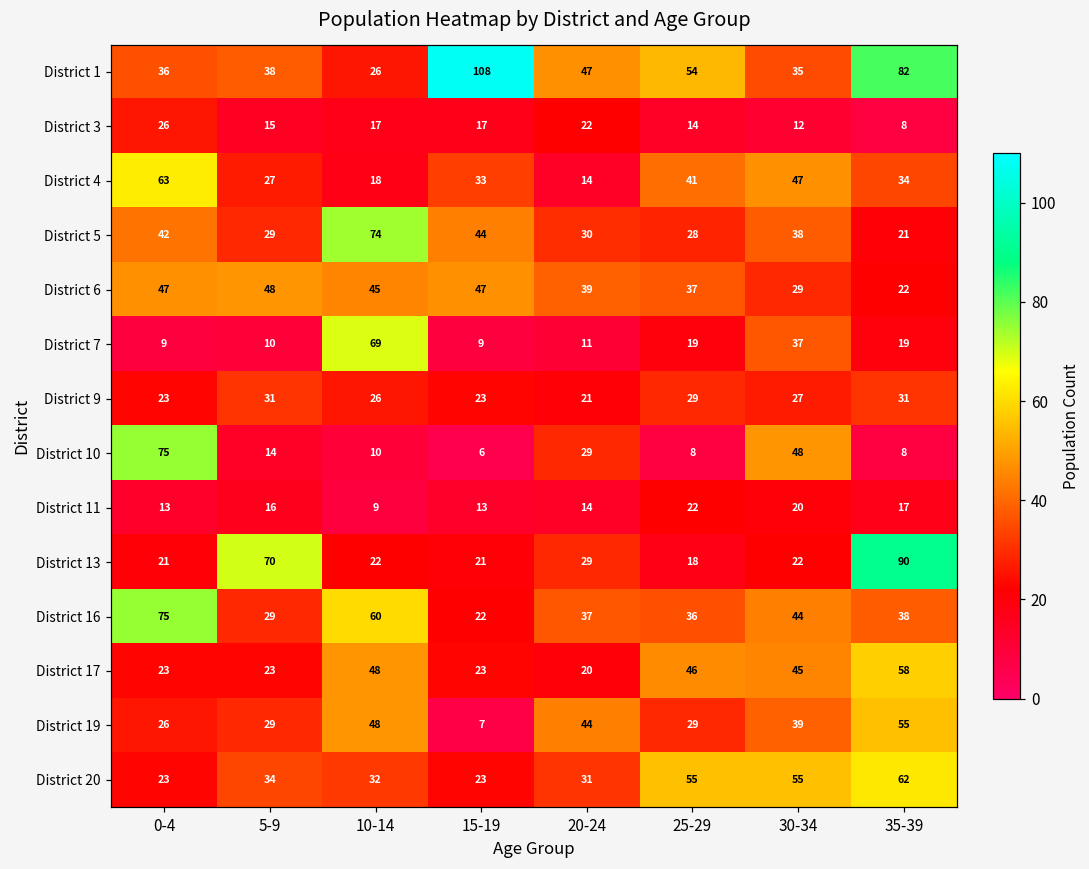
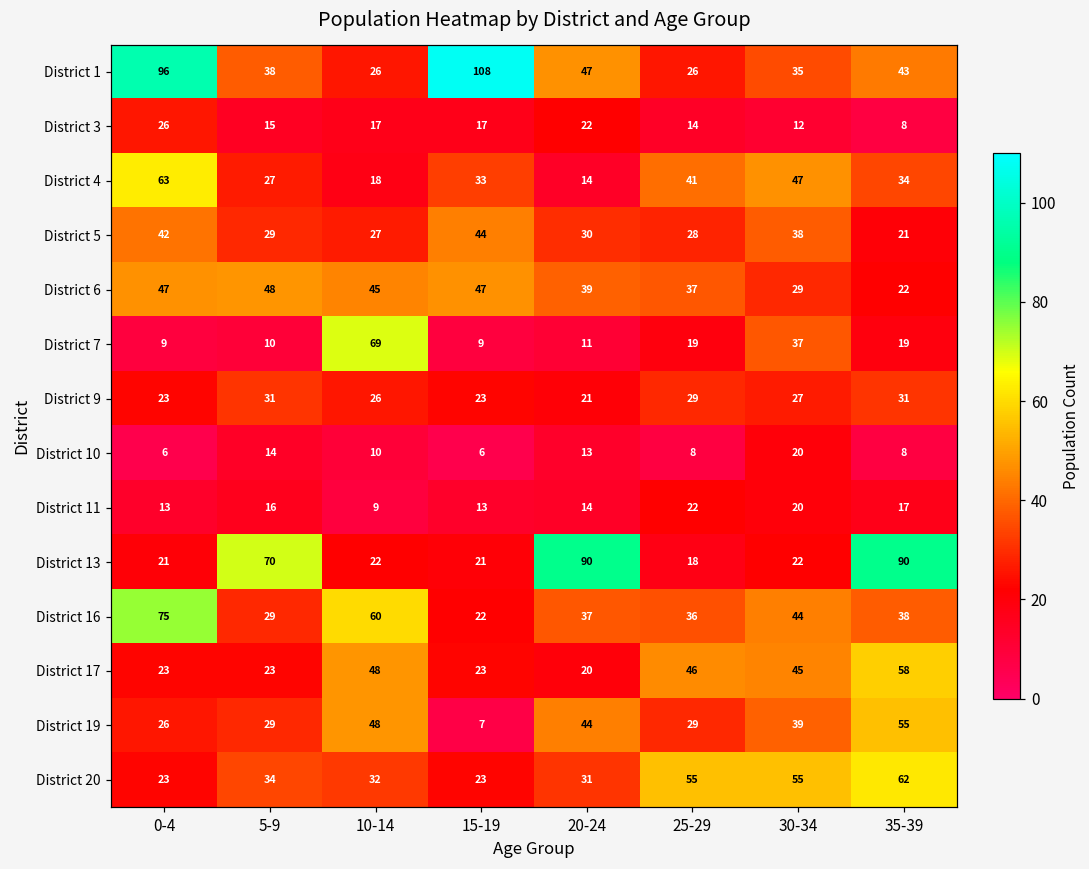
  {
    "District 1": {
-     "0-4": 36,
+     "0-4": 96,
      "5-9": 38,
      "10-14": 26,
      "15-19": 108,
      "20-24": 47,
-     "25-29": 54,
+     "25-29": 26,
      "30-34": 35,
-     "35-39": 82
+     "35-39": 43
    },
    "District 3": {
      "0-4": 26,
      "5-9": 15,
      "10-14": 17,
      "15-19": 17,
      "20-24": 22,
      "25-29": 14,
      "30-34": 12,
      "35-39": 8
    },
    "District 4": {
      "0-4": 63,
      "5-9": 27,
      "10-14": 18,
      "15-19": 33,
      "20-24": 14,
      "25-29": 41,
      "30-34": 47,
      "35-39": 34
    },
    "District 5": {
      "0-4": 42,
      "5-9": 29,
-     "10-14": 74,
+     "10-14": 27,
      "15-19": 44,
      "20-24": 30,
      "25-29": 28,
      "30-34": 38,
      "35-39": 21
    },
    "District 6": {
      "0-4": 47,
      "5-9": 48,
      "10-14": 45,
      "15-19": 47,
      "20-24": 39,
      "25-29": 37,
      "30-34": 29,
      "35-39": 22
    },
    "District 7": {
      "0-4": 9,
      "5-9": 10,
      "10-14": 69,
      "15-19": 9,
      "20-24": 11,
      "25-29": 19,
      "30-34": 37,
      "35-39": 19
    },
    "District 9": {
      "0-4": 23,
      "5-9": 31,
      "10-14": 26,
      "15-19": 23,
      "20-24": 21,
      "25-29": 29,
      "30-34": 27,
      "35-39": 31
    },
    "District 10": {
-     "0-4": 75,
+     "0-4": 6,
      "5-9": 14,
      "10-14": 10,
      "15-19": 6,
-     "20-24": 29,
+     "20-24": 13,
      "25-29": 8,
-     "30-34": 48,
+     "30-34": 20,
      "35-39": 8
    },
    "District 11": {
      "0-4": 13,
      "5-9": 16,
      "10-14": 9,
      "15-19": 13,
      "20-24": 14,
      "25-29": 22,
      "30-34": 20,
      "35-39": 17
    },
    "District 13": {
      "0-4": 21,
      "5-9": 70,
      "10-14": 22,
      "15-19": 21,
-     "20-24": 29,
+     "20-24": 90,
      "25-29": 18,
      "30-34": 22,
      "35-39": 90
    },
    "District 16": {
      "0-4": 75,
      "5-9": 29,
      "10-14": 60,
      "15-19": 22,
      "20-24": 37,
      "25-29": 36,
      "30-34": 44,
      "35-39": 38
    },
    "District 17": {
      "0-4": 23,
      "5-9": 23,
      "10-14": 48,
      "15-19": 23,
      "20-24": 20,
      "25-29": 46,
      "30-34": 45,
      "35-39": 58
    },
    "District 19": {
      "0-4": 26,
      "5-9": 29,
      "10-14": 48,
      "15-19": 7,
      "20-24": 44,
      "25-29": 29,
      "30-34": 39,
      "35-39": 55
    },
    "District 20": {
      "0-4": 23,
      "5-9": 34,
      "10-14": 32,
      "15-19": 23,
      "20-24": 31,
      "25-29": 55,
      "30-34": 55,
      "35-39": 62
    }
  }
